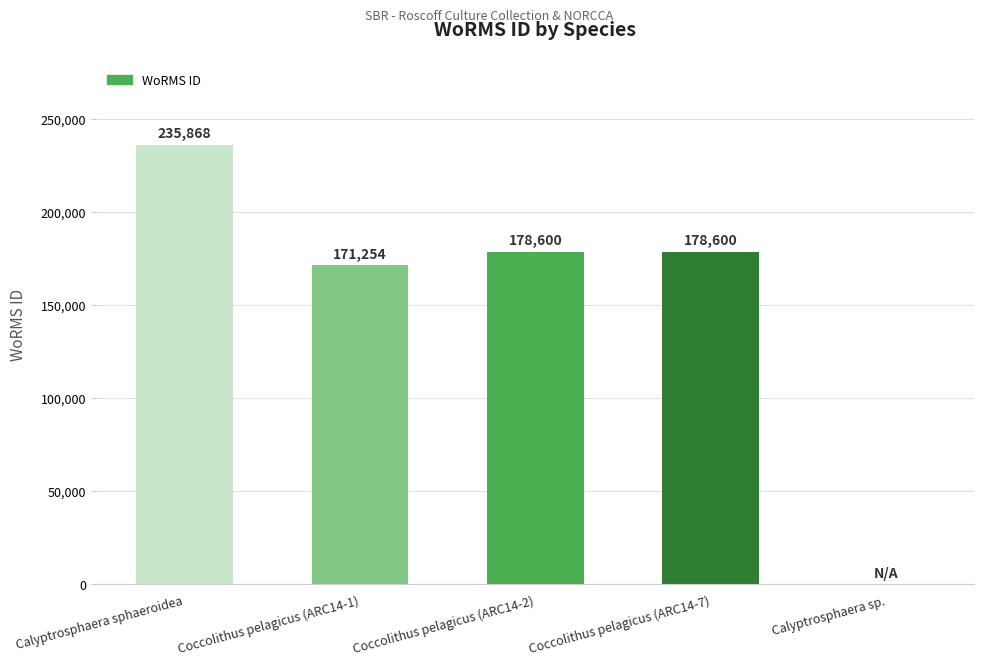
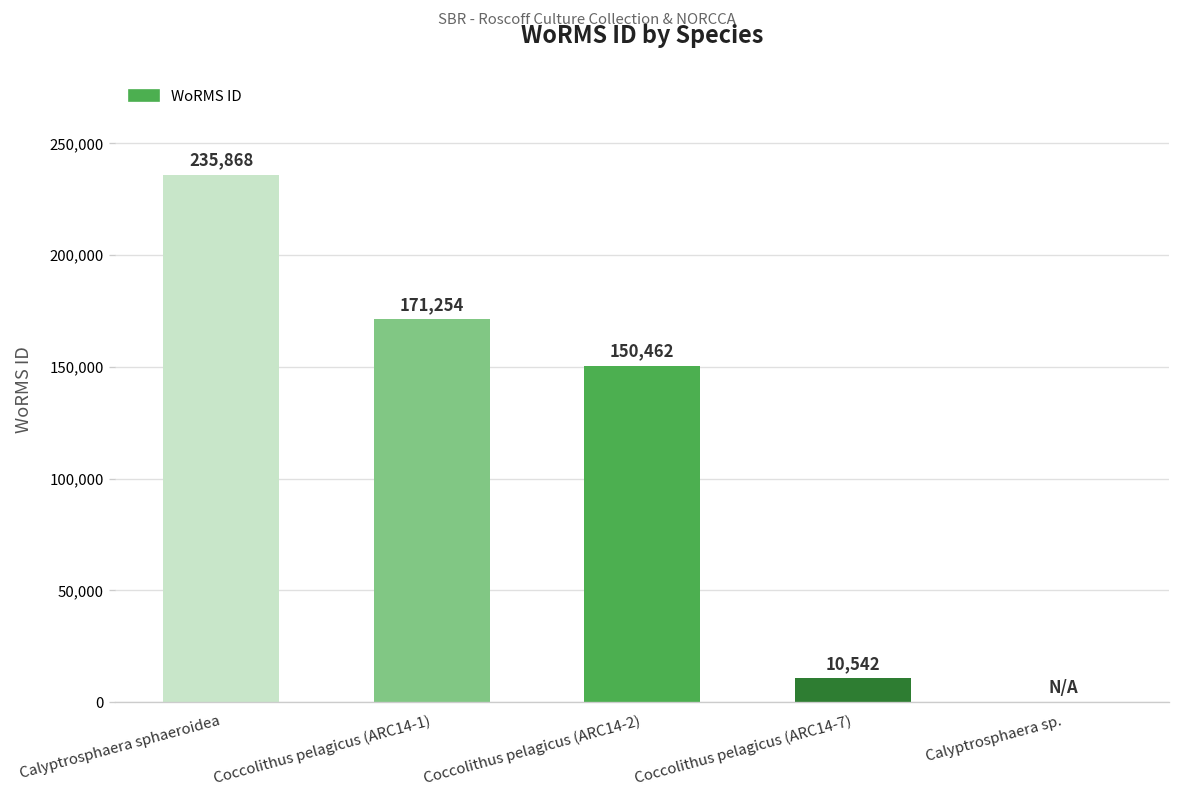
  {
    "Calyptrosphaera sphaeroidea": "235,868",
    "Coccolithus pelagicus (ARC14-1)": "171,254",
-   "Coccolithus pelagicus (ARC14-2)": "178,600",
-   "Coccolithus pelagicus (ARC14-7)": "178,600"
+   "Coccolithus pelagicus (ARC14-2)": "150,462",
+   "Coccolithus pelagicus (ARC14-7)": "10,542"
  }
